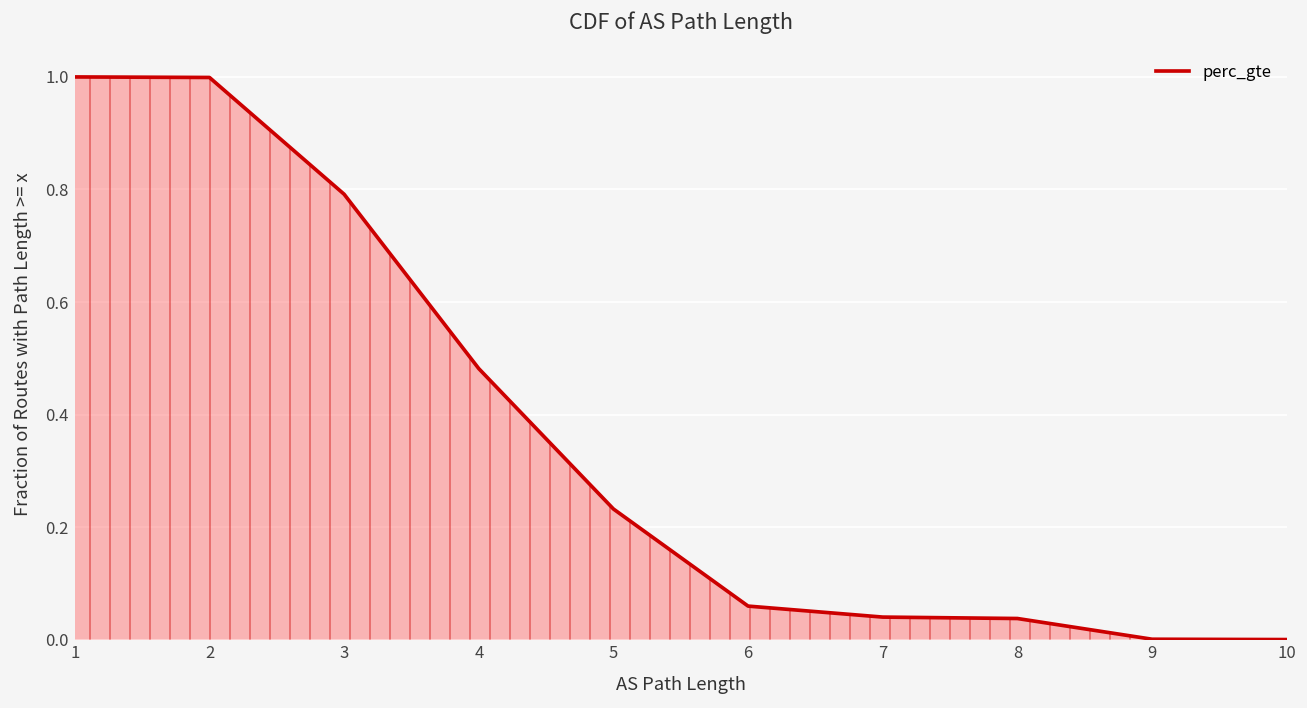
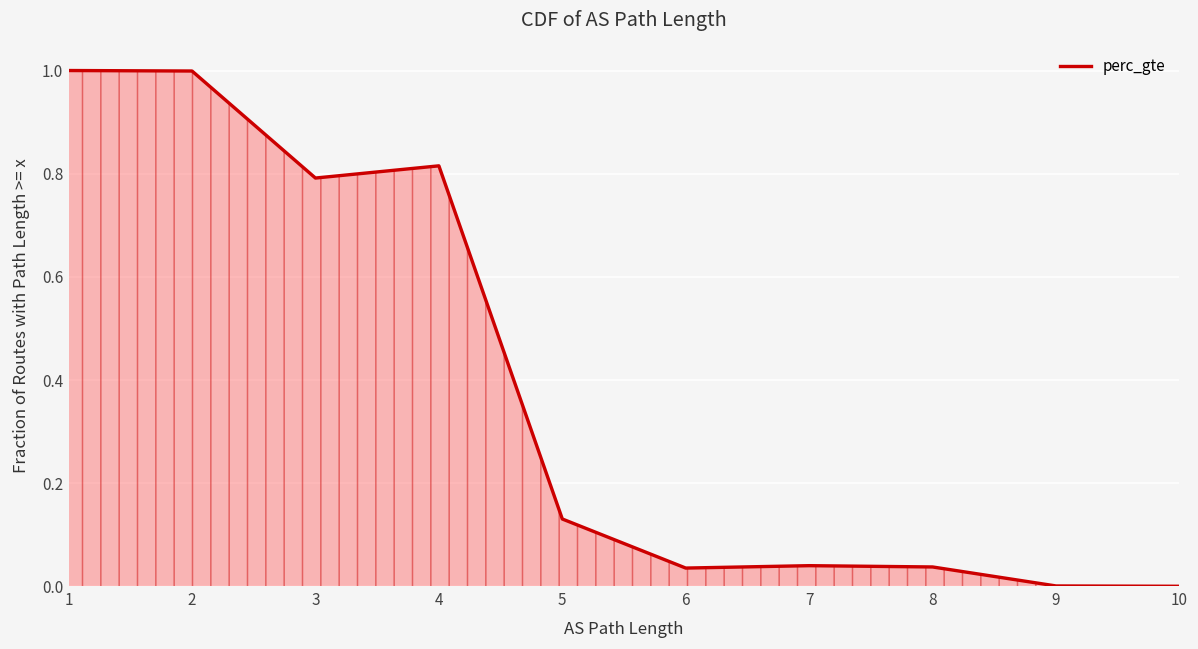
  {
    "1": 1.00,
    "2": 1.00,
    "3": 0.79,
-   "4": 0.48,
-   "5": 0.23,
-   "6": 0.06,
+   "4": 0.82,
+   "5": 0.13,
+   "6": 0.04,
    "7": 0.04,
    "8": 0.04,
    "9": 0.00,
    "10": 0.00
  }
